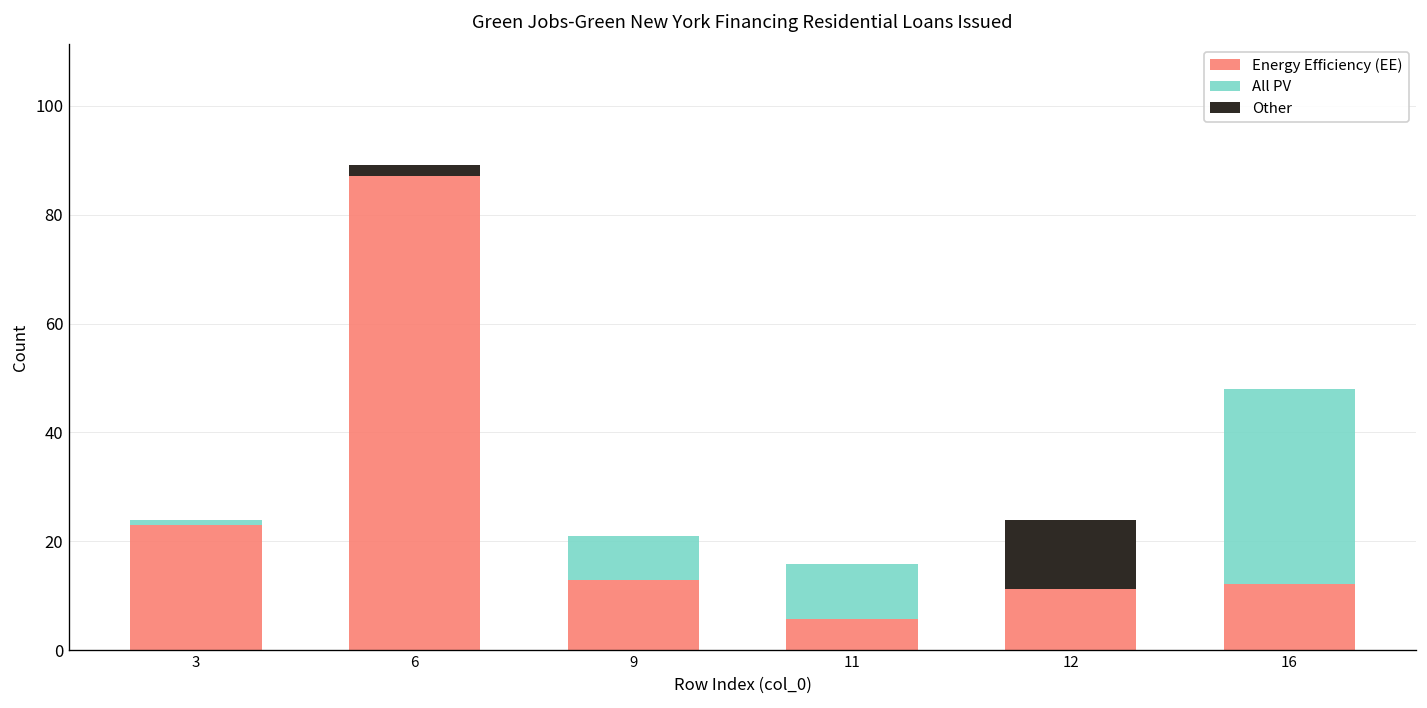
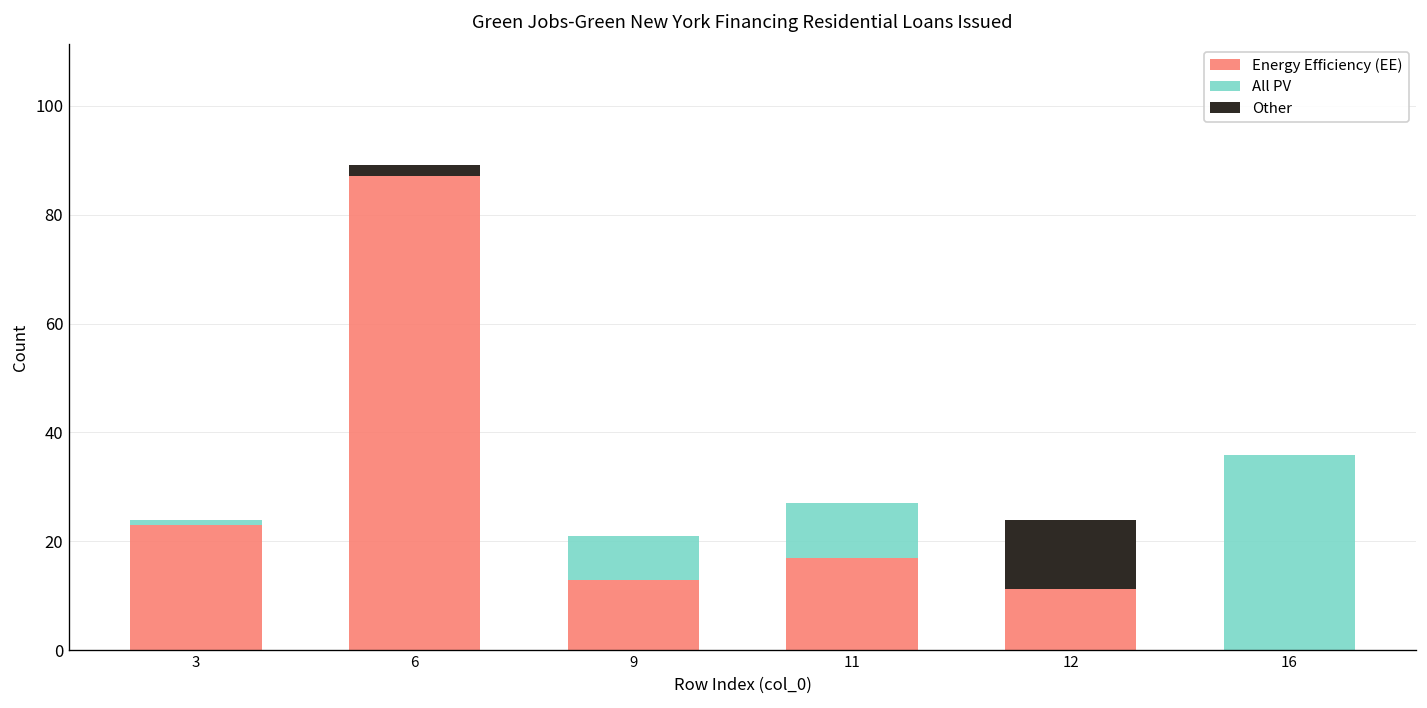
  {
    "Energy Efficiency (EE)": {
      "3": 23,
      "6": 87,
      "9": 13,
-     "11": 6,
+     "11": 17,
      "12": 11,
-     "16": 12
+     "16": 0
    },
    "All PV": {
      "3": 1,
      "6": 0,
      "9": 8,
      "11": 10,
      "12": 0,
      "16": 36
    },
    "Other": {
      "3": 0,
      "6": 2,
      "9": 0,
      "11": 0,
      "12": 13,
      "16": 0
    }
  }
